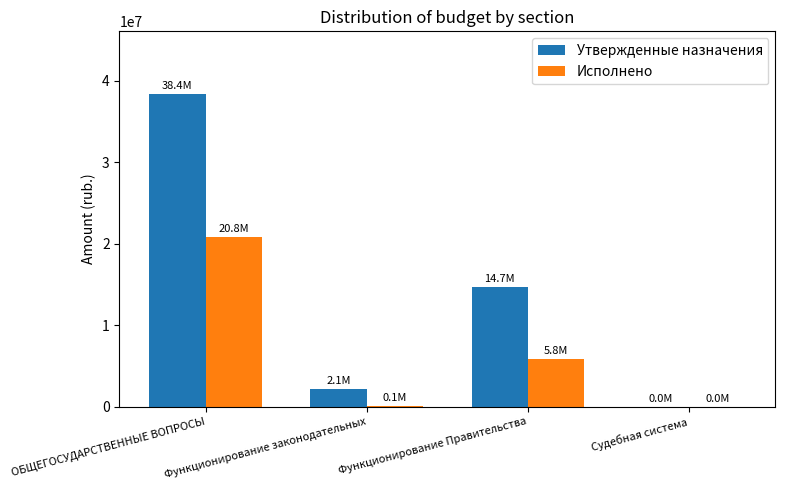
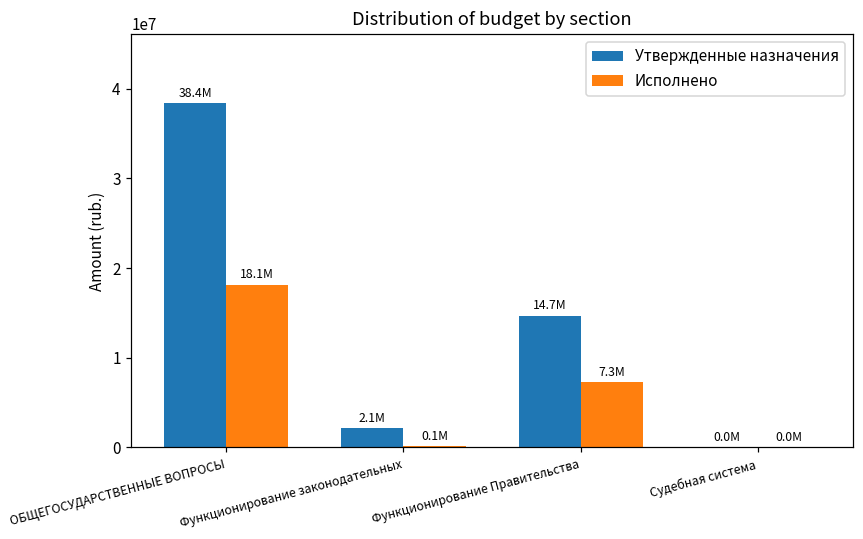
  {
    "Утвержденные назначения": {
      "ОБЩЕГОСУДАРСТВЕННЫЕ ВОПРОСЫ": "38.4M",
      "Функционирование законодательных": "2.1M",
      "Функционирование Правительства": "14.7M"
    },
    "Исполнено": {
-     "ОБЩЕГОСУДАРСТВЕННЫЕ ВОПРОСЫ": "20.8M",
+     "ОБЩЕГОСУДАРСТВЕННЫЕ ВОПРОСЫ": "18.1M",
      "Функционирование законодательных": "0.1M",
-     "Функционирование Правительства": "5.8M",
+     "Функционирование Правительства": "7.3M",
      "Судебная система": "0.0M"
    }
  }
